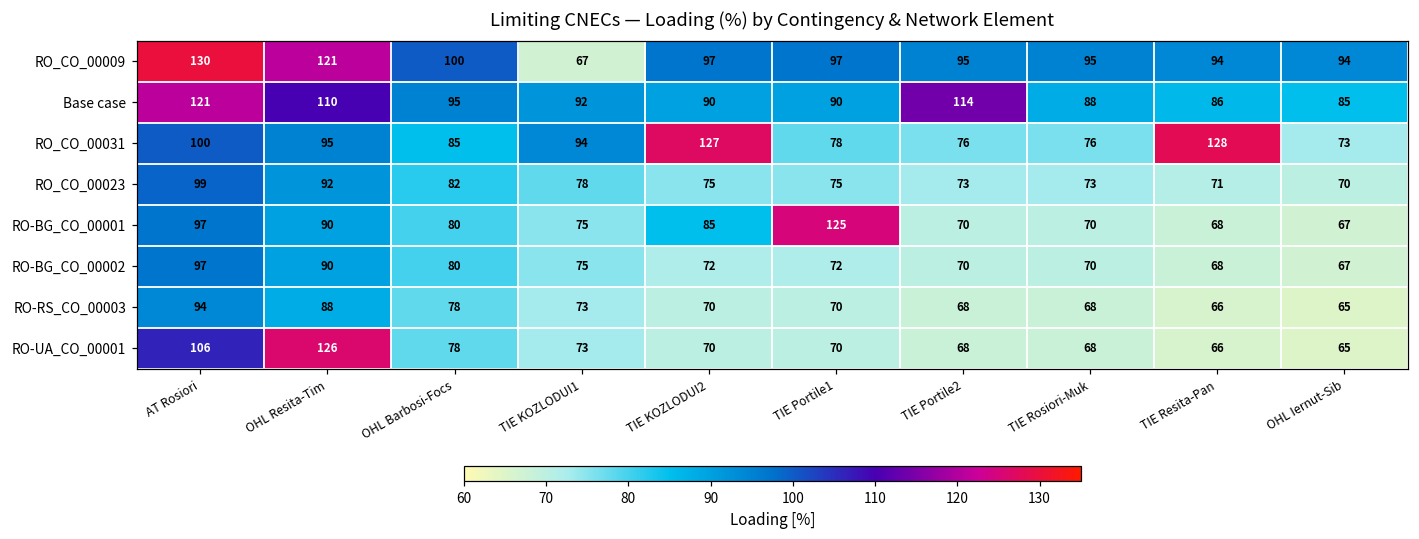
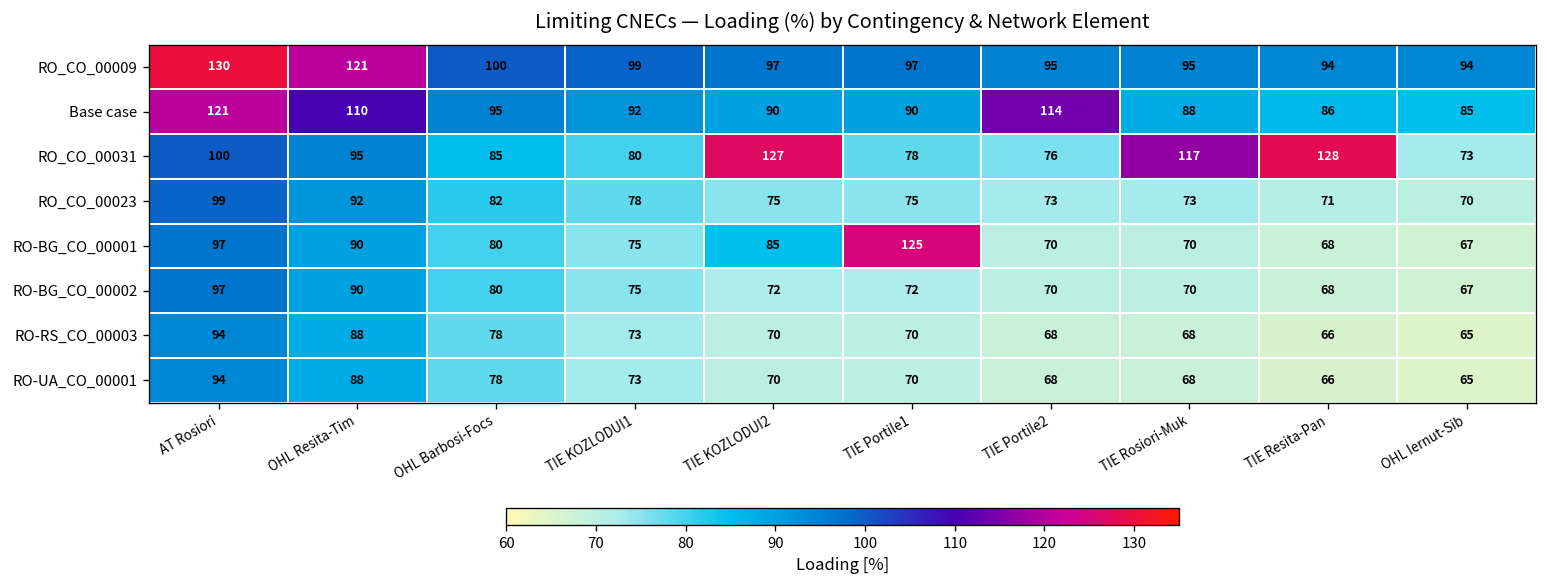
  {
    "RO_CO_00009": {
      "AT Rosiori": 130,
      "OHL Resita-Tim": 121,
      "OHL Barbosi-Focs": 100,
-     "TIE KOZLODUI1": 67,
+     "TIE KOZLODUI1": 99,
      "TIE KOZLODUI2": 97,
      "TIE Portile1": 97,
      "TIE Portile2": 95,
      "TIE Rosiori-Muk": 95,
      "TIE Resita-Pan": 94,
      "OHL Iernut-Sib": 94
    },
    "Base case": {
      "AT Rosiori": 121,
      "OHL Resita-Tim": 110,
      "OHL Barbosi-Focs": 95,
      "TIE KOZLODUI1": 92,
      "TIE KOZLODUI2": 90,
      "TIE Portile1": 90,
      "TIE Portile2": 114,
      "TIE Rosiori-Muk": 88,
      "TIE Resita-Pan": 86,
      "OHL Iernut-Sib": 85
    },
    "RO_CO_00031": {
      "AT Rosiori": 100,
      "OHL Resita-Tim": 95,
      "OHL Barbosi-Focs": 85,
-     "TIE KOZLODUI1": 94,
+     "TIE KOZLODUI1": 80,
      "TIE KOZLODUI2": 127,
      "TIE Portile1": 78,
      "TIE Portile2": 76,
-     "TIE Rosiori-Muk": 76,
+     "TIE Rosiori-Muk": 117,
      "TIE Resita-Pan": 128,
      "OHL Iernut-Sib": 73
    },
    "RO_CO_00023": {
      "AT Rosiori": 99,
      "OHL Resita-Tim": 92,
      "OHL Barbosi-Focs": 82,
      "TIE KOZLODUI1": 78,
      "TIE KOZLODUI2": 75,
      "TIE Portile1": 75,
      "TIE Portile2": 73,
      "TIE Rosiori-Muk": 73,
      "TIE Resita-Pan": 71,
      "OHL Iernut-Sib": 70
    },
    "RO-BG_CO_00001": {
      "AT Rosiori": 97,
      "OHL Resita-Tim": 90,
      "OHL Barbosi-Focs": 80,
      "TIE KOZLODUI1": 75,
      "TIE KOZLODUI2": 85,
      "TIE Portile1": 125,
      "TIE Portile2": 70,
      "TIE Rosiori-Muk": 70,
      "TIE Resita-Pan": 68,
      "OHL Iernut-Sib": 67
    },
    "RO-BG_CO_00002": {
      "AT Rosiori": 97,
      "OHL Resita-Tim": 90,
      "OHL Barbosi-Focs": 80,
      "TIE KOZLODUI1": 75,
      "TIE KOZLODUI2": 72,
      "TIE Portile1": 72,
      "TIE Portile2": 70,
      "TIE Rosiori-Muk": 70,
      "TIE Resita-Pan": 68,
      "OHL Iernut-Sib": 67
    },
    "RO-RS_CO_00003": {
      "AT Rosiori": 94,
      "OHL Resita-Tim": 88,
      "OHL Barbosi-Focs": 78,
      "TIE KOZLODUI1": 73,
      "TIE KOZLODUI2": 70,
      "TIE Portile1": 70,
      "TIE Portile2": 68,
      "TIE Rosiori-Muk": 68,
      "TIE Resita-Pan": 66,
      "OHL Iernut-Sib": 65
    },
    "RO-UA_CO_00001": {
-     "AT Rosiori": 106,
-     "OHL Resita-Tim": 126,
+     "AT Rosiori": 94,
+     "OHL Resita-Tim": 88,
      "OHL Barbosi-Focs": 78,
      "TIE KOZLODUI1": 73,
      "TIE KOZLODUI2": 70,
      "TIE Portile1": 70,
      "TIE Portile2": 68,
      "TIE Rosiori-Muk": 68,
      "TIE Resita-Pan": 66,
      "OHL Iernut-Sib": 65
    }
  }
